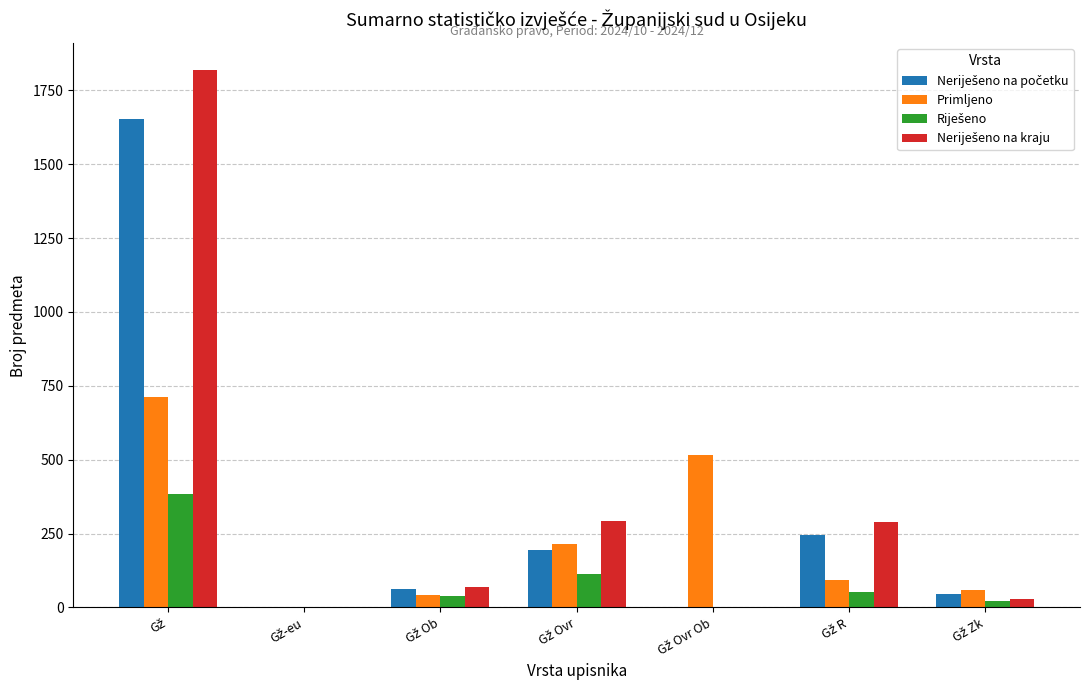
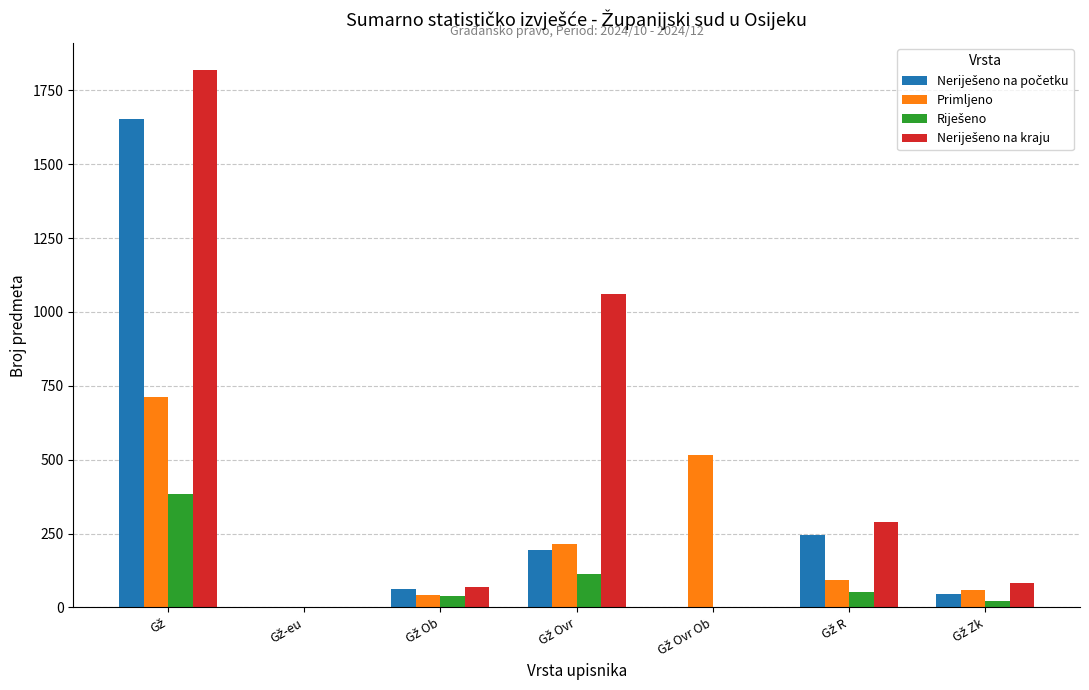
  {
    "Neriješeno na početku": {
      "Gž": 1650,
      "Gž Ob": 60,
      "Gž Ovr": 190,
      "Gž R": 250,
      "Gž Zk": 50
    },
    "Primljeno": {
      "Gž": 710,
      "Gž-eu": 0,
      "Gž Ob": 40,
      "Gž Ovr": 210,
      "Gž Ovr Ob": 520,
      "Gž R": 90,
      "Gž Zk": 60
    },
    "Riješeno": {
      "Gž": 390,
      "Gž Ob": 40,
      "Gž Ovr": 110,
      "Gž R": 50,
      "Gž Zk": 20
    },
    "Neriješeno na kraju": {
      "Gž": 1820,
      "Gž-eu": 0,
      "Gž Ob": 70,
-     "Gž Ovr": 290,
+     "Gž Ovr": 1060,
      "Gž R": 290,
-     "Gž Zk": 30
+     "Gž Zk": 80
    }
  }
